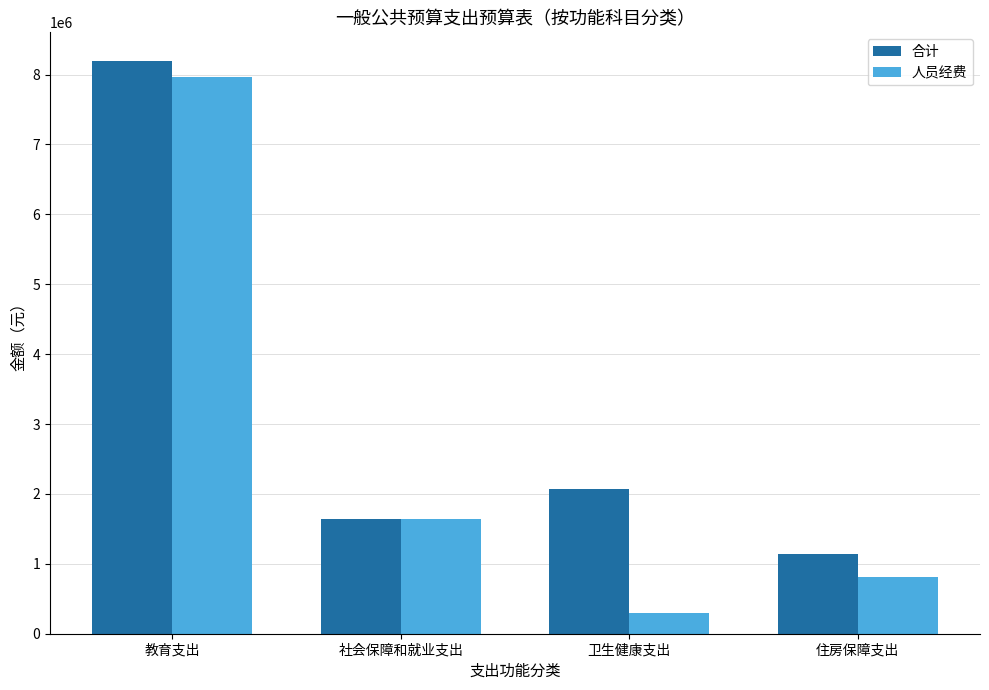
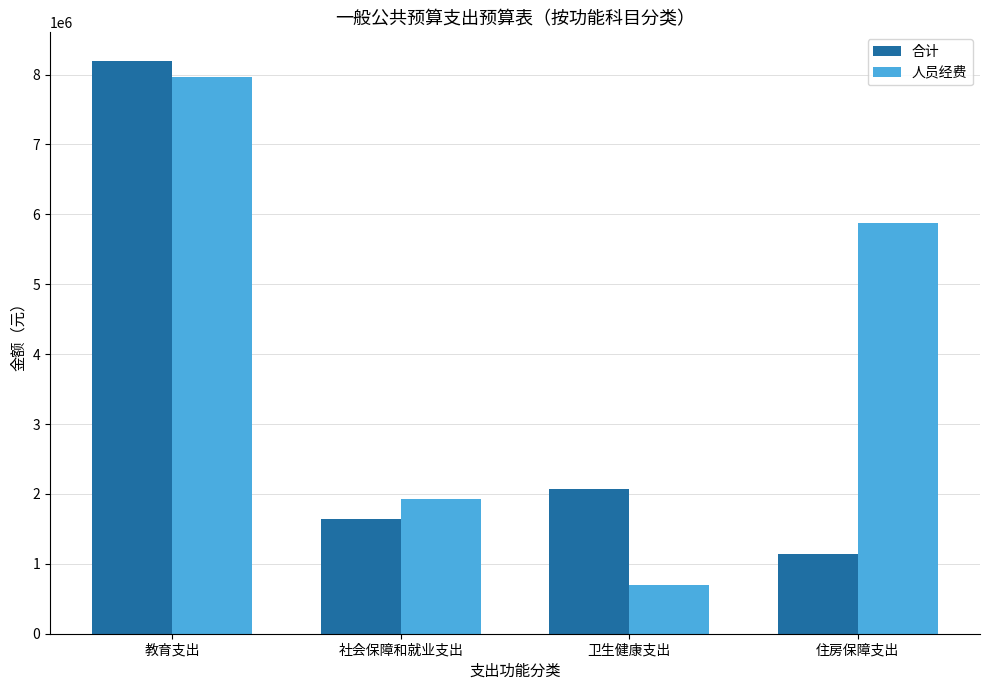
  {
    "合计": {
      "教育支出": 8200000,
      "社会保障和就业支出": 1600000,
      "卫生健康支出": 2100000,
      "住房保障支出": 1100000
    },
    "人员经费": {
      "教育支出": 8000000,
-     "社会保障和就业支出": 1600000,
-     "卫生健康支出": 300000,
-     "住房保障支出": 800000
+     "社会保障和就业支出": 1900000,
+     "卫生健康支出": 700000,
+     "住房保障支出": 5900000
    }
  }
